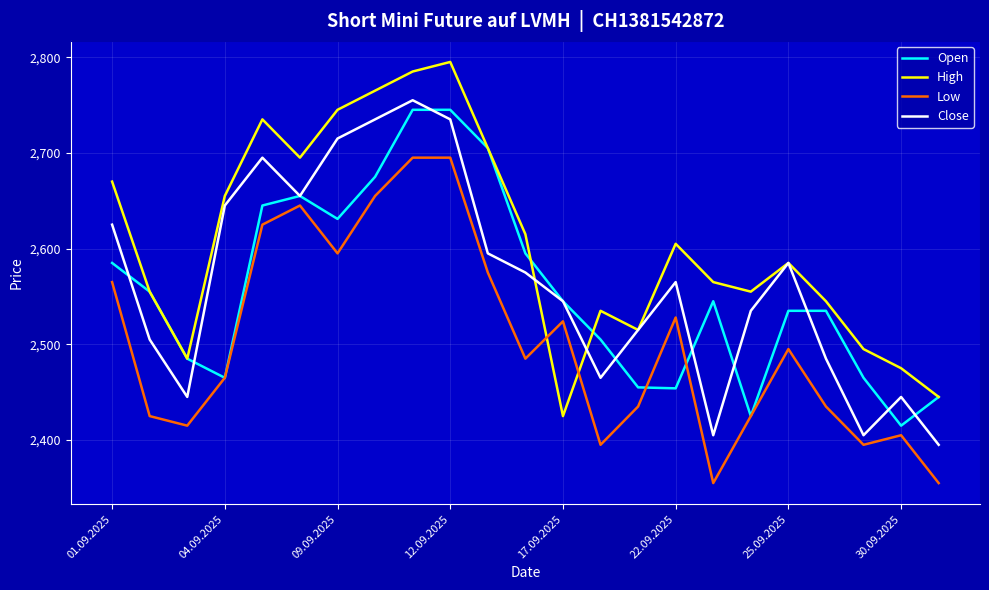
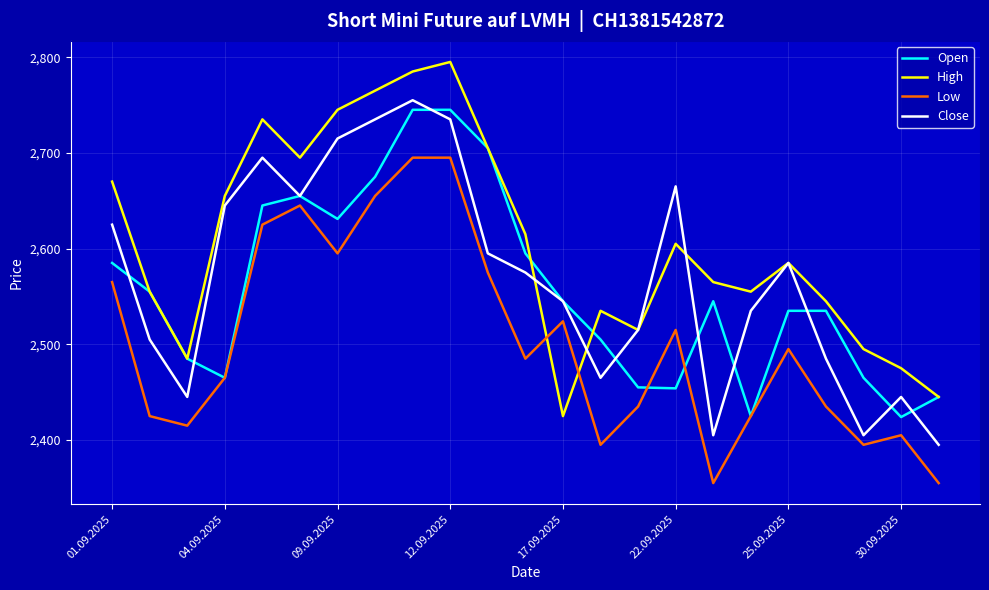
  {
    "Open": {
      "01.09.2025": "2,590",
      "09.09.2025": "2,630",
      "12.09.2025": "2,750",
      "22.09.2025": "2,450",
      "25.09.2025": "2,540",
-     "30.09.2025": "2,415"
+     "30.09.2025": "2,424"
    },
    "High": {
      "01.09.2025": "2,670",
      "04.09.2025": "2,660",
      "09.09.2025": "2,750",
      "12.09.2025": "2,800",
      "17.09.2025": "2,430",
      "22.09.2025": "2,610",
      "30.09.2025": "2,480"
    },
    "Low": {
      "01.09.2025": "2,570",
      "09.09.2025": "2,600",
      "12.09.2025": "2,700",
      "17.09.2025": "2,520",
-     "22.09.2025": "2,530",
+     "22.09.2025": "2,520",
      "25.09.2025": "2,500",
      "30.09.2025": "2,410"
    },
    "Close": {
      "01.09.2025": "2,630",
      "04.09.2025": "2,650",
      "09.09.2025": "2,720",
      "12.09.2025": "2,740",
-     "22.09.2025": "2,570",
+     "22.09.2025": "2,670",
      "30.09.2025": "2,450"
    }
  }
